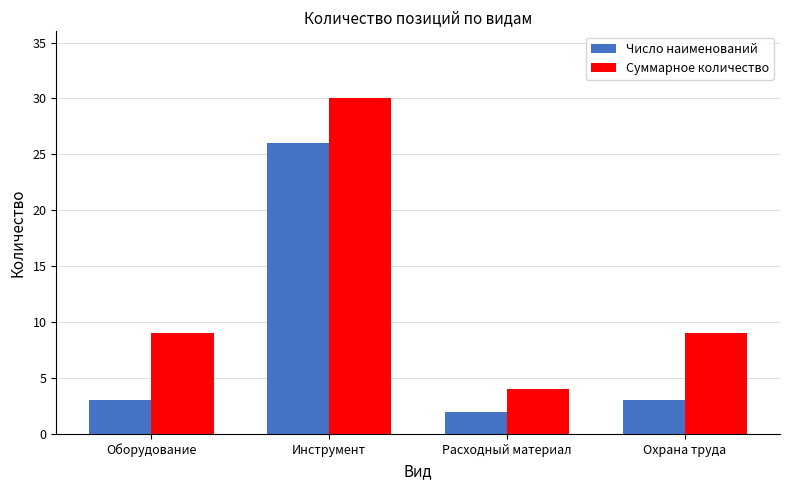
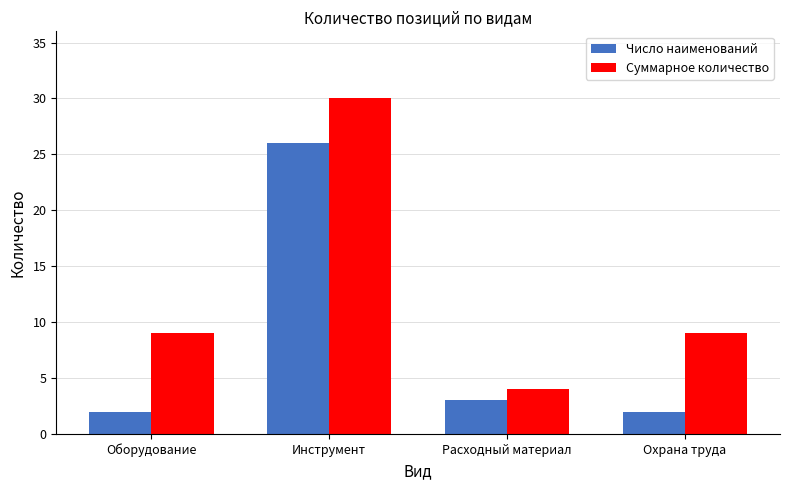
  {
    "Число наименований": {
-     "Оборудование": 3,
+     "Оборудование": 2,
      "Инструмент": 26,
-     "Расходный материал": 2,
-     "Охрана труда": 3
+     "Расходный материал": 3,
+     "Охрана труда": 2
    },
    "Суммарное количество": {
      "Оборудование": 9,
      "Инструмент": 30,
      "Расходный материал": 4,
      "Охрана труда": 9
    }
  }
